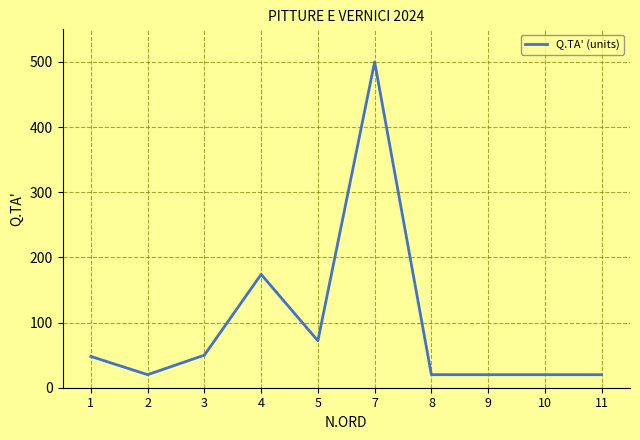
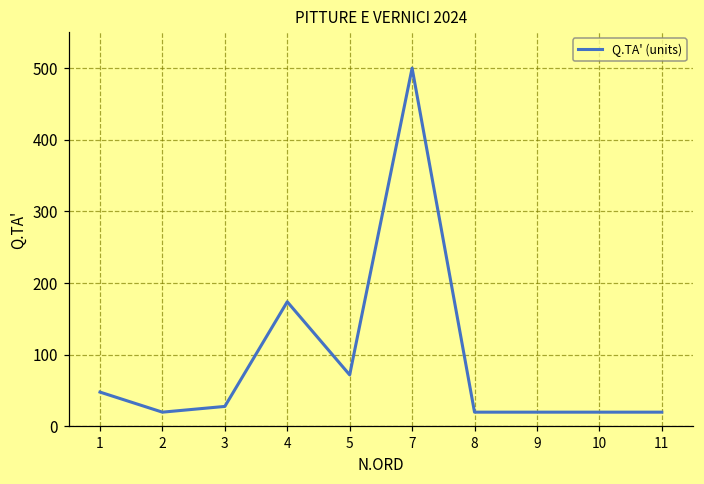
  {
    "1": 50,
    "2": 20,
-   "3": 50,
+   "3": 30,
    "4": 170,
    "5": 70,
    "7": 500,
    "8": 20,
    "9": 20,
    "10": 20,
    "11": 20
  }
